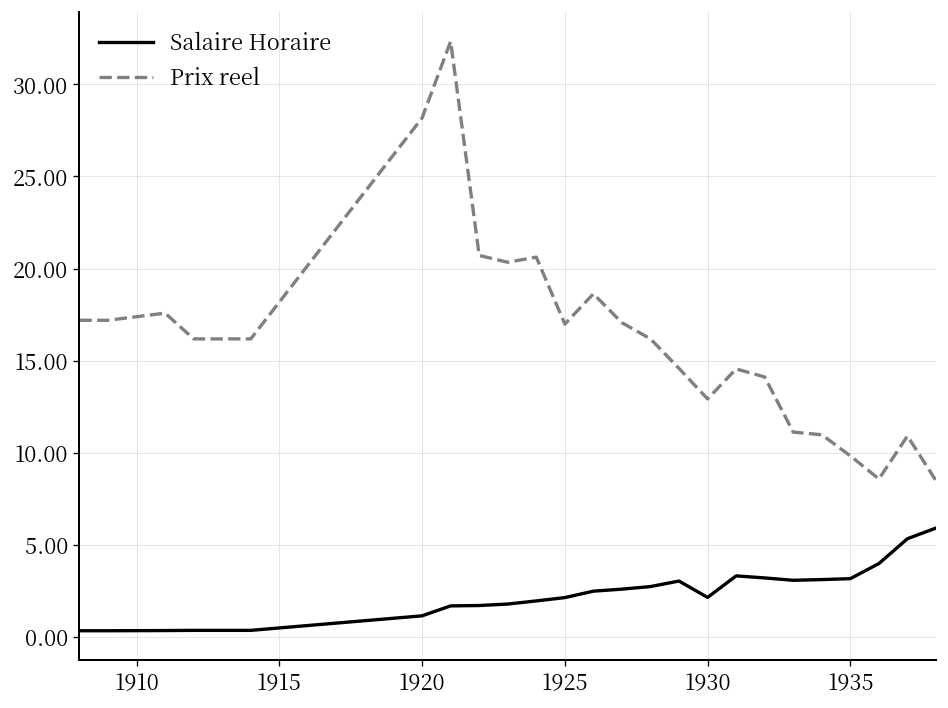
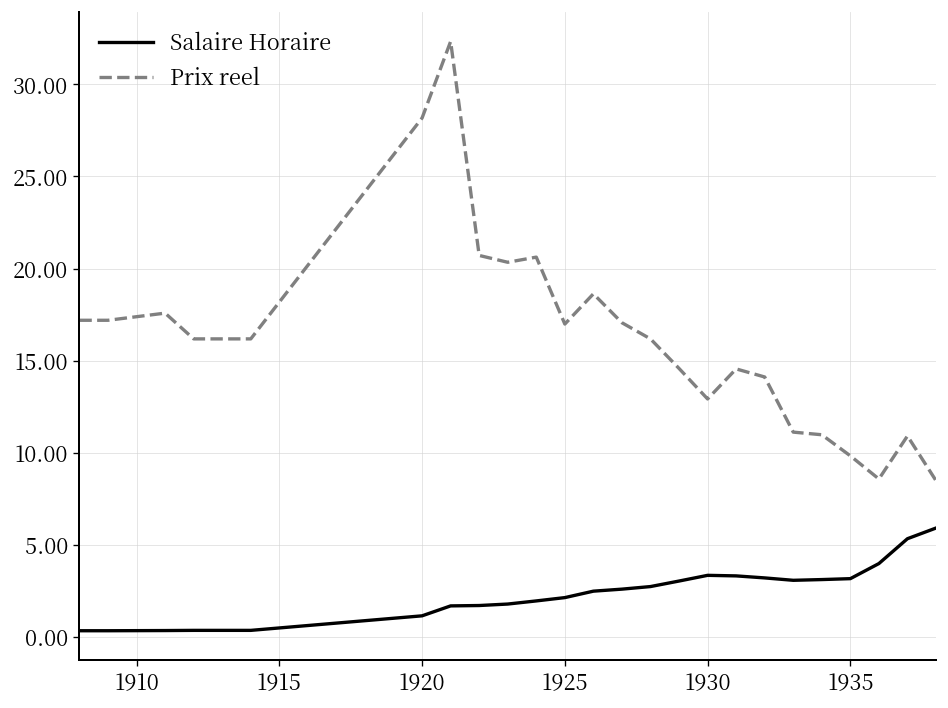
  {
    "Salaire Horaire": {
      "1920": 1.1,
      "1925": 2.1,
-     "1930": 2.1,
+     "1930": 3.3,
      "1935": 3.2
    },
    "Prix reel": {
      "1920": 28.2,
      "1925": 17.0,
      "1930": 12.9,
      "1935": 9.8
    }
  }
